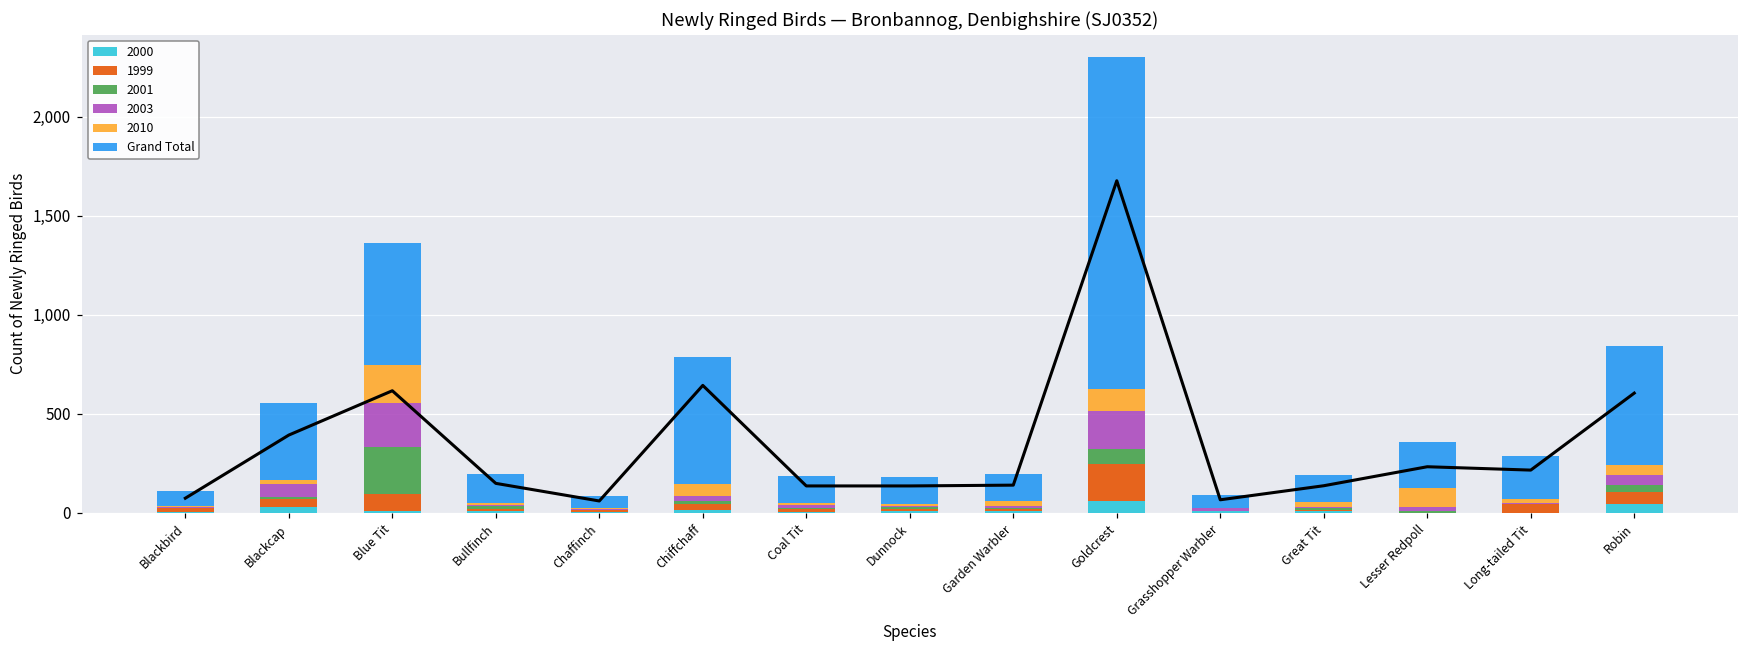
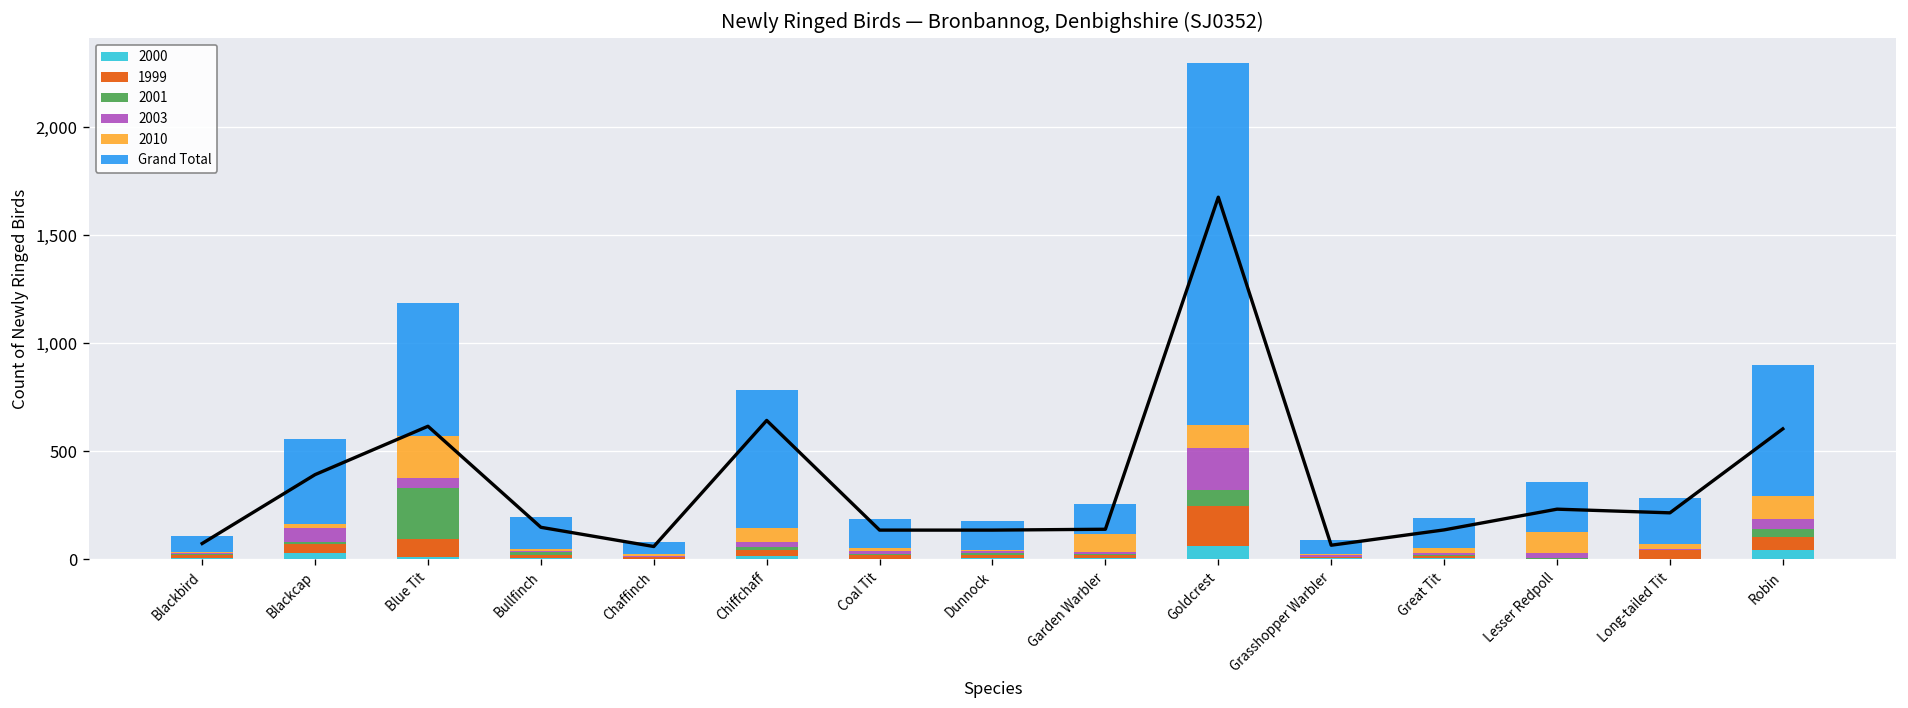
  {
    "1999": {
      "Blackbird": 20,
      "Blackcap": 40,
      "Blue Tit": 90,
      "Chiffchaff": 30,
      "Coal Tit": 20,
      "Goldcrest": 190,
      "Lesser Redpoll": 0,
      "Long-tailed Tit": 40,
      "Robin": 60
    },
    "2001": {
      "Blue Tit": 240,
      "Bullfinch": 20,
      "Chiffchaff": 20,
      "Goldcrest": 80,
      "Robin": 40
    },
    "2003": {
      "Blackcap": 70,
-     "Blue Tit": 220,
+     "Blue Tit": 40,
      "Chiffchaff": 20,
      "Goldcrest": 190,
      "Lesser Redpoll": 20,
      "Robin": 50
    },
    "2010": {
      "Blackcap": 20,
      "Blue Tit": 190,
      "Chiffchaff": 60,
-     "Garden Warbler": 20,
+     "Garden Warbler": 80,
      "Goldcrest": 110,
      "Great Tit": 20,
      "Lesser Redpoll": 100,
      "Long-tailed Tit": 20,
-     "Robin": 50
+     "Robin": 110
    }
  }
